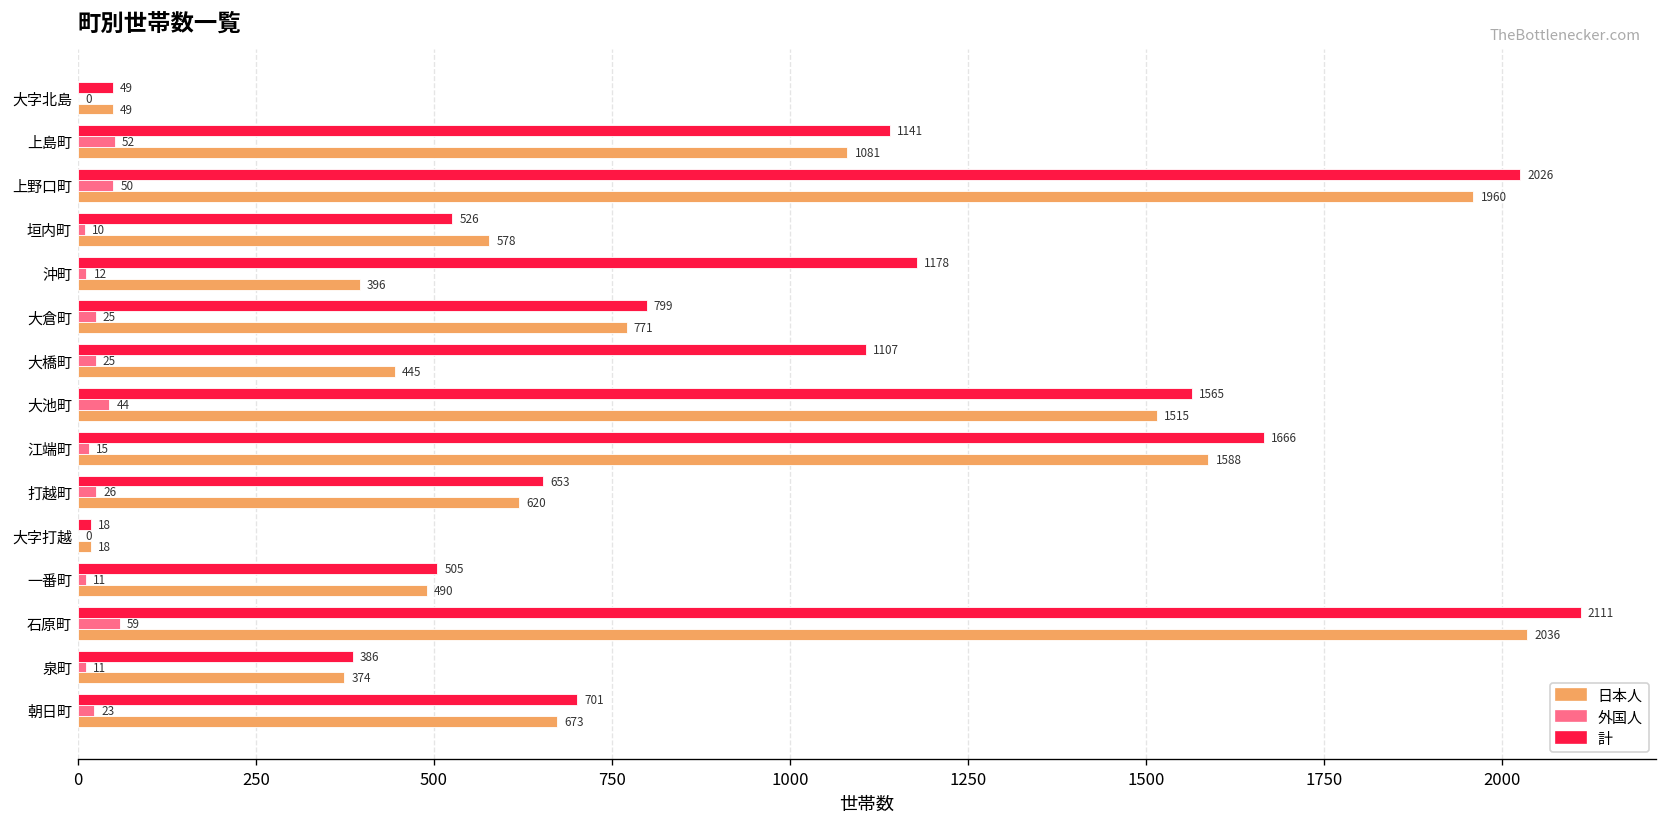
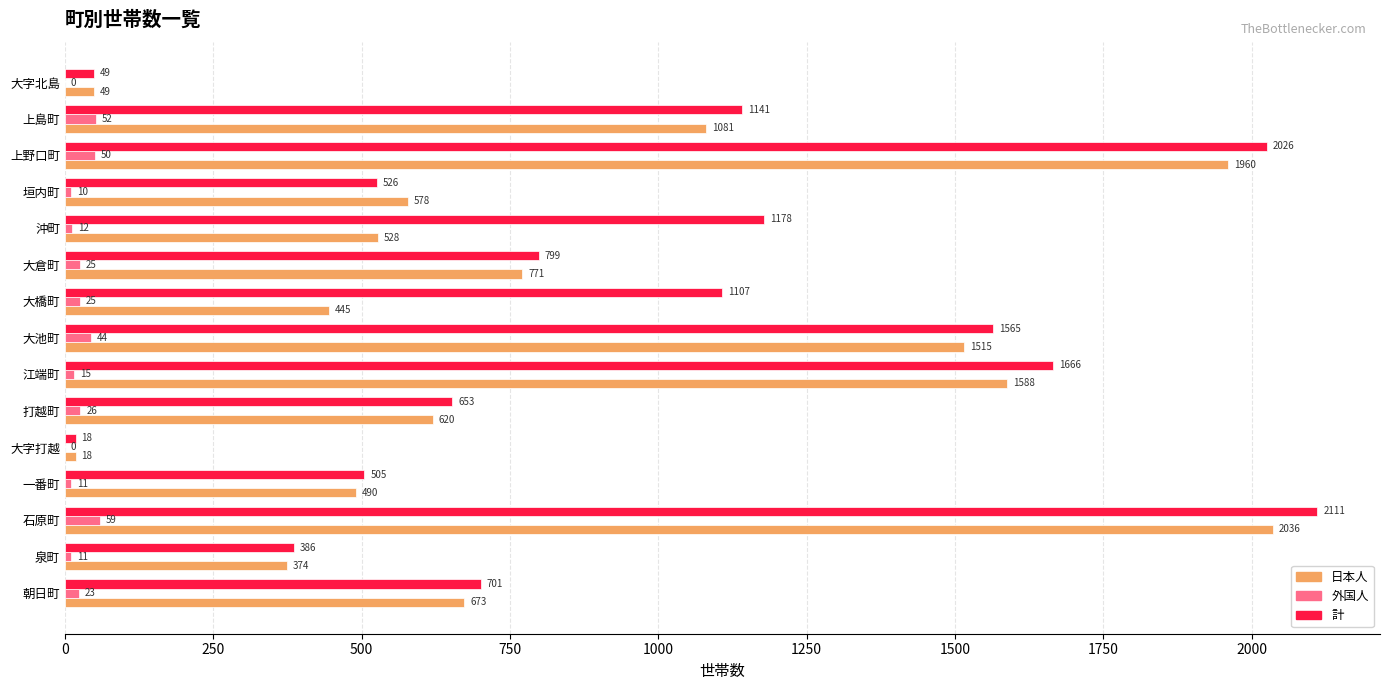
  {
    "日本人": {
      "大字北島": 49,
      "上島町": 1081,
      "上野口町": 1960,
      "垣内町": 578,
-     "沖町": 396,
+     "沖町": 528,
      "大倉町": 771,
      "大橋町": 445,
      "大池町": 1515,
      "江端町": 1588,
      "打越町": 620,
      "大字打越": 18,
      "一番町": 490,
      "石原町": 2036,
      "泉町": 374,
      "朝日町": 673
    },
    "外国人": {
      "大字北島": 0,
      "上島町": 52,
      "上野口町": 50,
      "垣内町": 10,
      "沖町": 12,
      "大倉町": 25,
      "大橋町": 25,
      "大池町": 44,
      "江端町": 15,
      "打越町": 26,
      "大字打越": 0,
      "一番町": 11,
      "石原町": 59,
      "泉町": 11,
      "朝日町": 23
    },
    "計": {
      "大字北島": 49,
      "上島町": 1141,
      "上野口町": 2026,
      "垣内町": 526,
      "沖町": 1178,
      "大倉町": 799,
      "大橋町": 1107,
      "大池町": 1565,
      "江端町": 1666,
      "打越町": 653,
      "大字打越": 18,
      "一番町": 505,
      "石原町": 2111,
      "泉町": 386,
      "朝日町": 701
    }
  }
